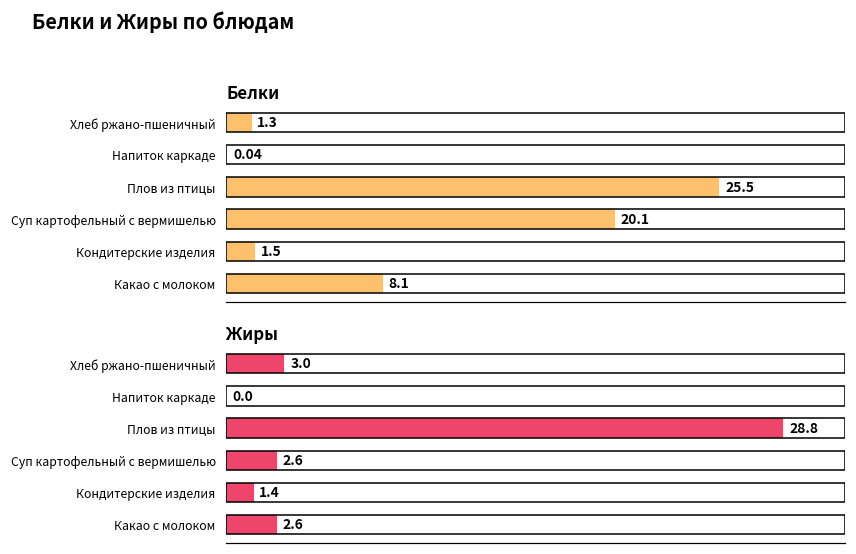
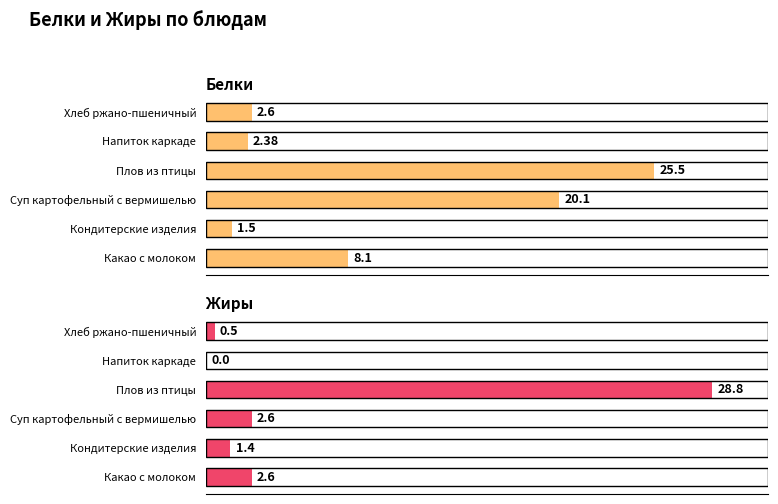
  {
    "Белки": {
-     "Хлеб ржано-пшеничный": 1.3,
-     "Напиток каркаде": 0.04,
+     "Хлеб ржано-пшеничный": 2.6,
+     "Напиток каркаде": 2.38,
      "Плов из птицы": 25.5,
      "Суп картофельный с вермишелью": 20.1,
      "Кондитерские изделия": 1.5,
      "Какао с молоком": 8.1
    },
    "Жиры": {
-     "Хлеб ржано-пшеничный": 3.0,
+     "Хлеб ржано-пшеничный": 0.5,
      "Напиток каркаде": 0.0,
      "Плов из птицы": 28.8,
      "Суп картофельный с вермишелью": 2.6,
      "Кондитерские изделия": 1.4,
      "Какао с молоком": 2.6
    }
  }
